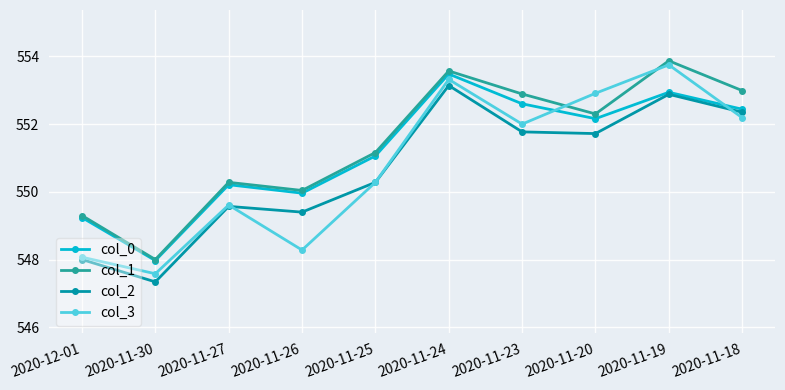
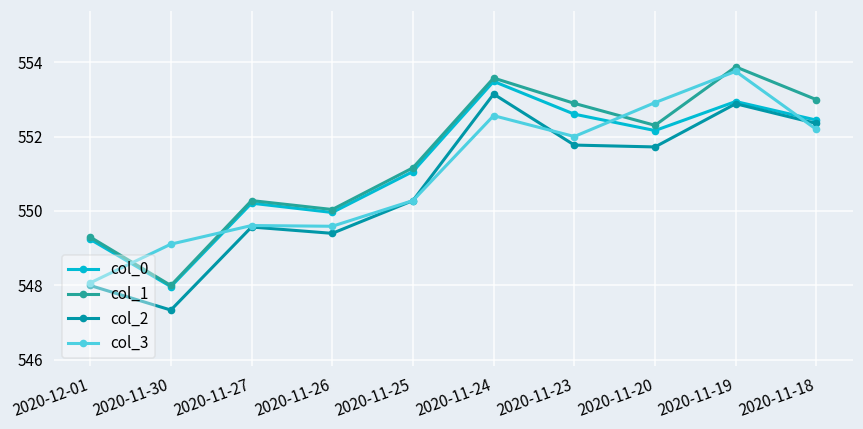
  {
    "col_3": {
-     "2020-11-30": 547.6,
-     "2020-11-26": 548.3,
-     "2020-11-24": 553.3,
+     "2020-11-30": 549.1,
+     "2020-11-26": 549.6,
+     "2020-11-24": 552.6,
      "2020-11-23": 552.0,
      "2020-11-20": 552.9,
      "2020-11-19": 553.8,
      "2020-11-18": 552.2
    }
  }
